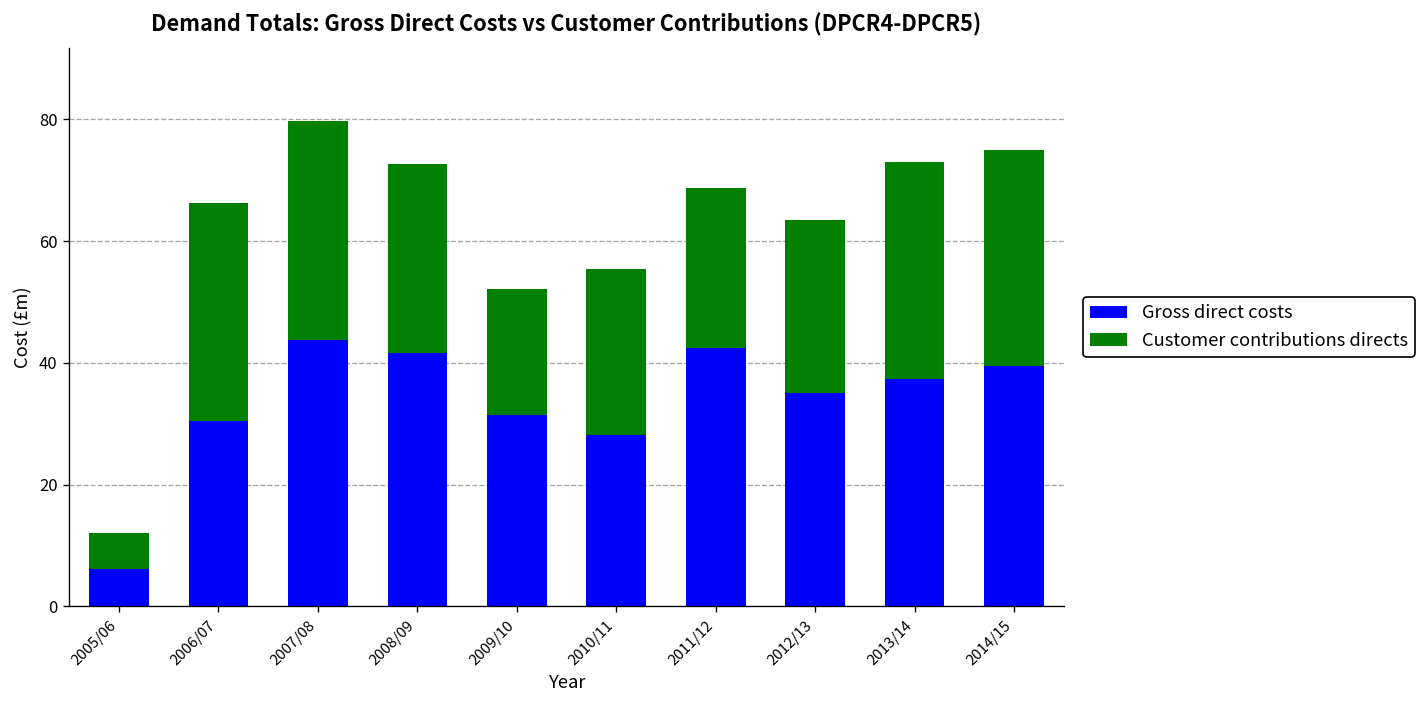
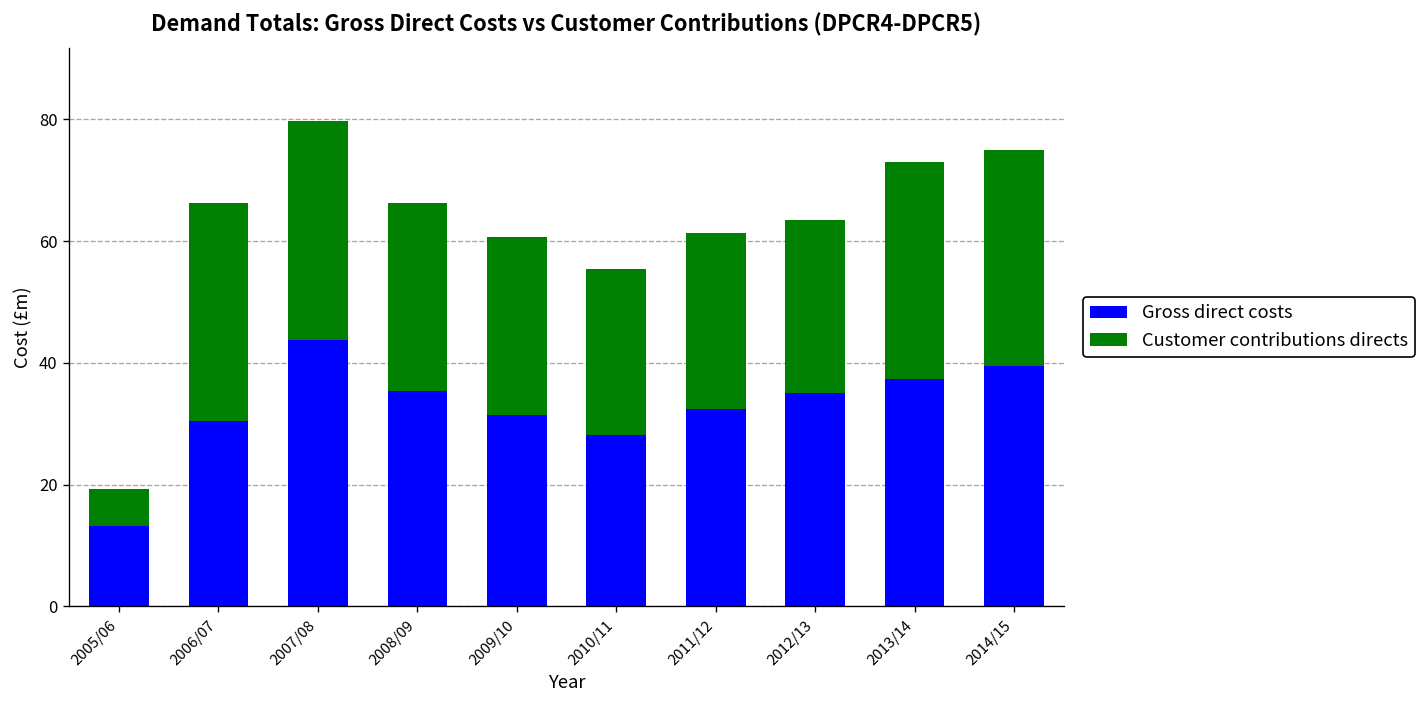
  {
    "Gross direct costs": {
-     "2005/06": 6,
+     "2005/06": 13,
      "2006/07": 30,
      "2007/08": 44,
-     "2008/09": 42,
+     "2008/09": 35,
      "2009/10": 32,
      "2010/11": 28,
-     "2011/12": 43,
+     "2011/12": 32,
      "2012/13": 35,
      "2013/14": 37,
      "2014/15": 40
    },
    "Customer contributions directs": {
      "2005/06": 6,
      "2006/07": 36,
      "2007/08": 36,
      "2008/09": 31,
-     "2009/10": 21,
+     "2009/10": 29,
      "2010/11": 27,
-     "2011/12": 26,
+     "2011/12": 29,
      "2012/13": 28,
      "2013/14": 36,
      "2014/15": 36
    }
  }
